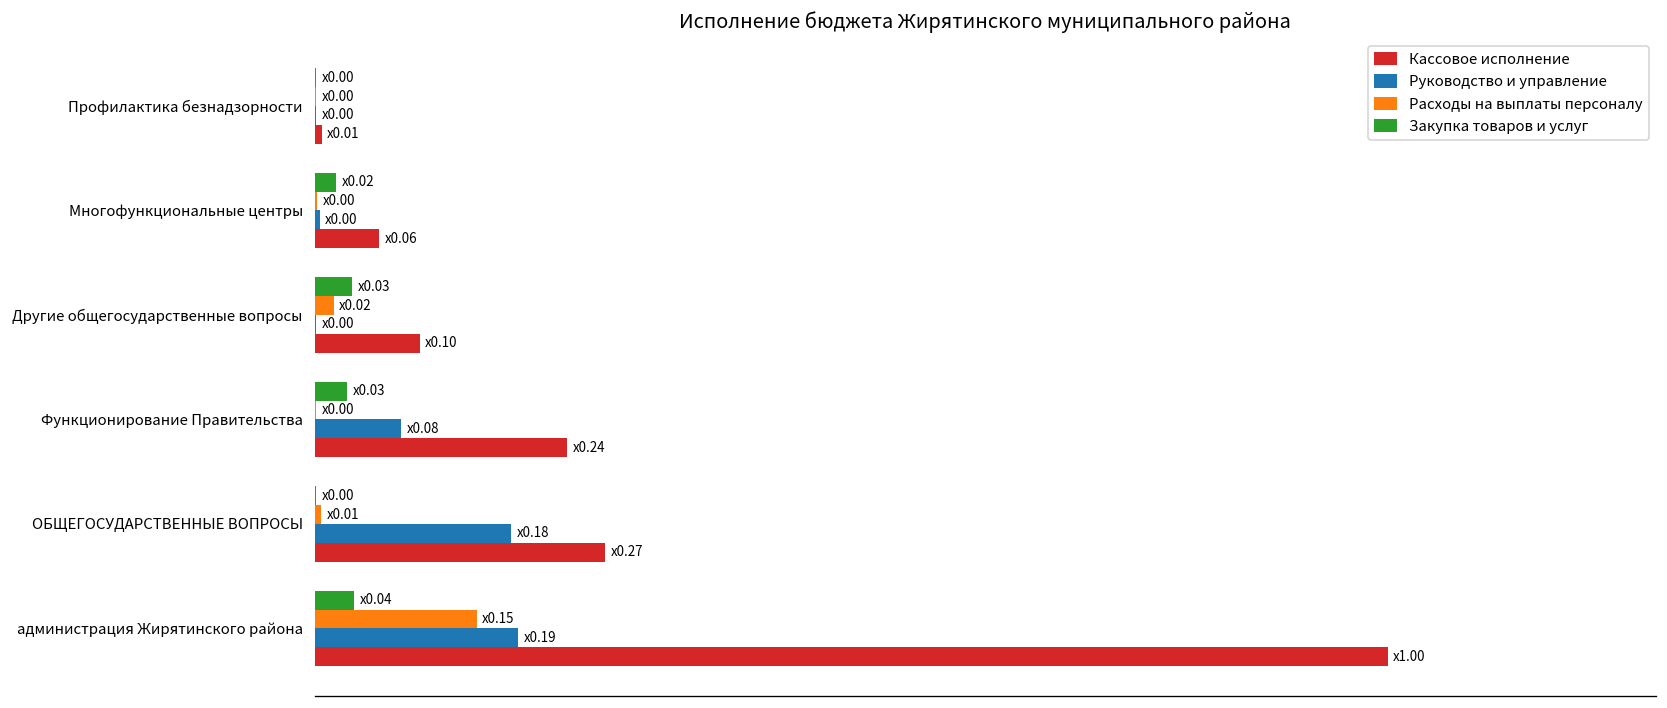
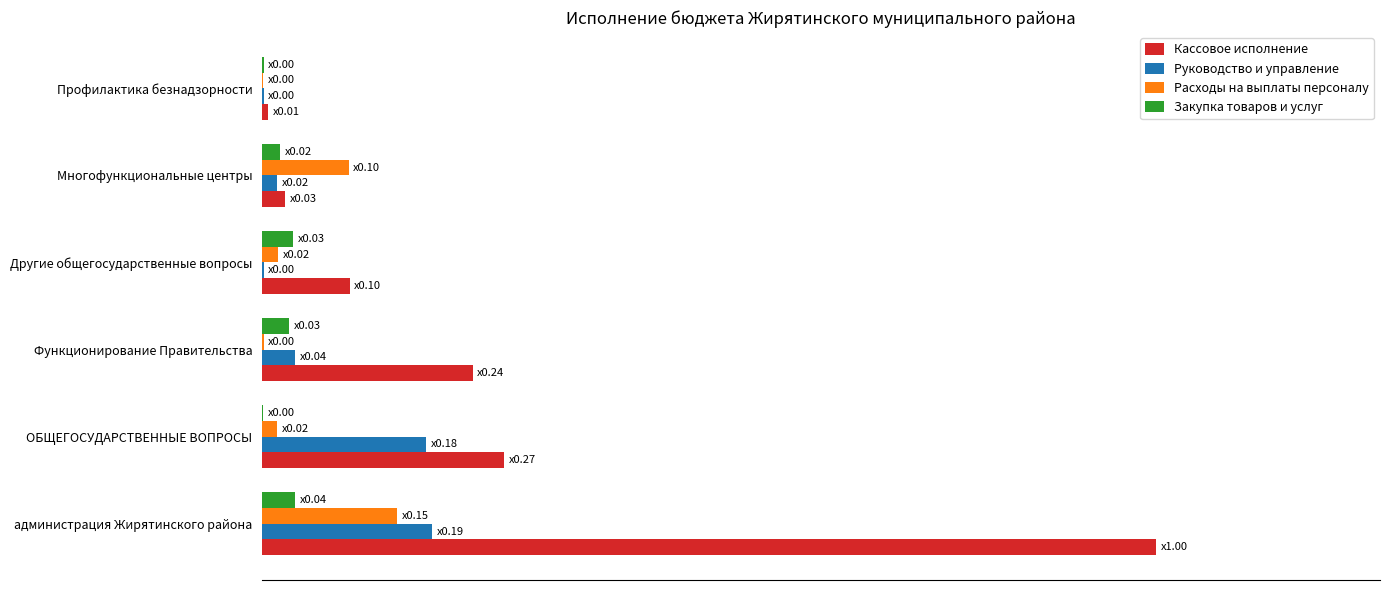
  {
    "Кассовое исполнение": {
-     "Многофункциональные центры": 0.06
+     "Многофункциональные центры": 0.03
    },
    "Руководство и управление": {
-     "Многофункциональные центры": 0.00,
-     "Функционирование Правительства": 0.08
+     "Многофункциональные центры": 0.02,
+     "Функционирование Правительства": 0.04
    },
    "Расходы на выплаты персоналу": {
-     "Многофункциональные центры": 0.00,
-     "ОБЩЕГОСУДАРСТВЕННЫЕ ВОПРОСЫ": 0.01
+     "Многофункциональные центры": 0.10,
+     "ОБЩЕГОСУДАРСТВЕННЫЕ ВОПРОСЫ": 0.02
    }
  }
